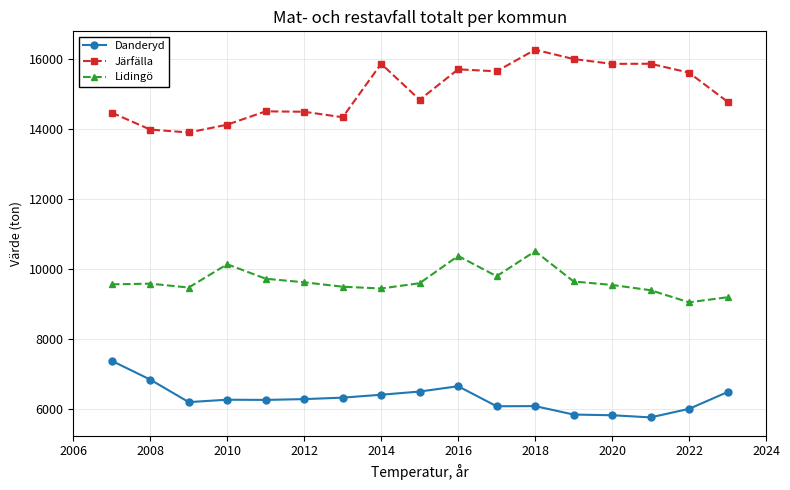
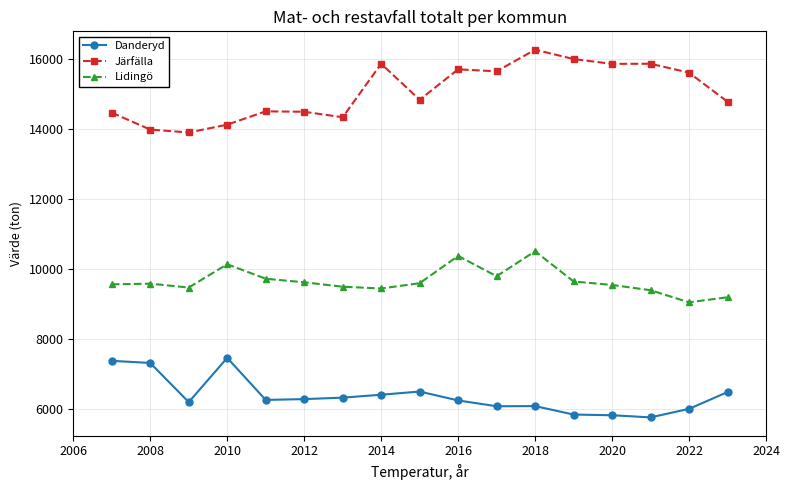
  {
    "Danderyd": {
-     "2008": 6800,
-     "2010": 6300,
+     "2008": 7300,
+     "2010": 7500,
      "2012": 6300,
      "2014": 6400,
-     "2016": 6700,
+     "2016": 6300,
      "2018": 6100,
      "2020": 5800,
      "2022": 6000
    },
    "Järfälla": {
      "2008": 14000,
      "2010": 14100,
      "2012": 14500,
      "2014": 15900,
      "2016": 15700,
      "2018": 16300,
      "2020": 15900,
      "2022": 15600
    },
    "Lidingö": {
      "2008": 9600,
      "2010": 10100,
      "2012": 9600,
      "2014": 9500,
      "2016": 10400,
      "2018": 10500,
      "2020": 9600,
      "2022": 9100
    }
  }
